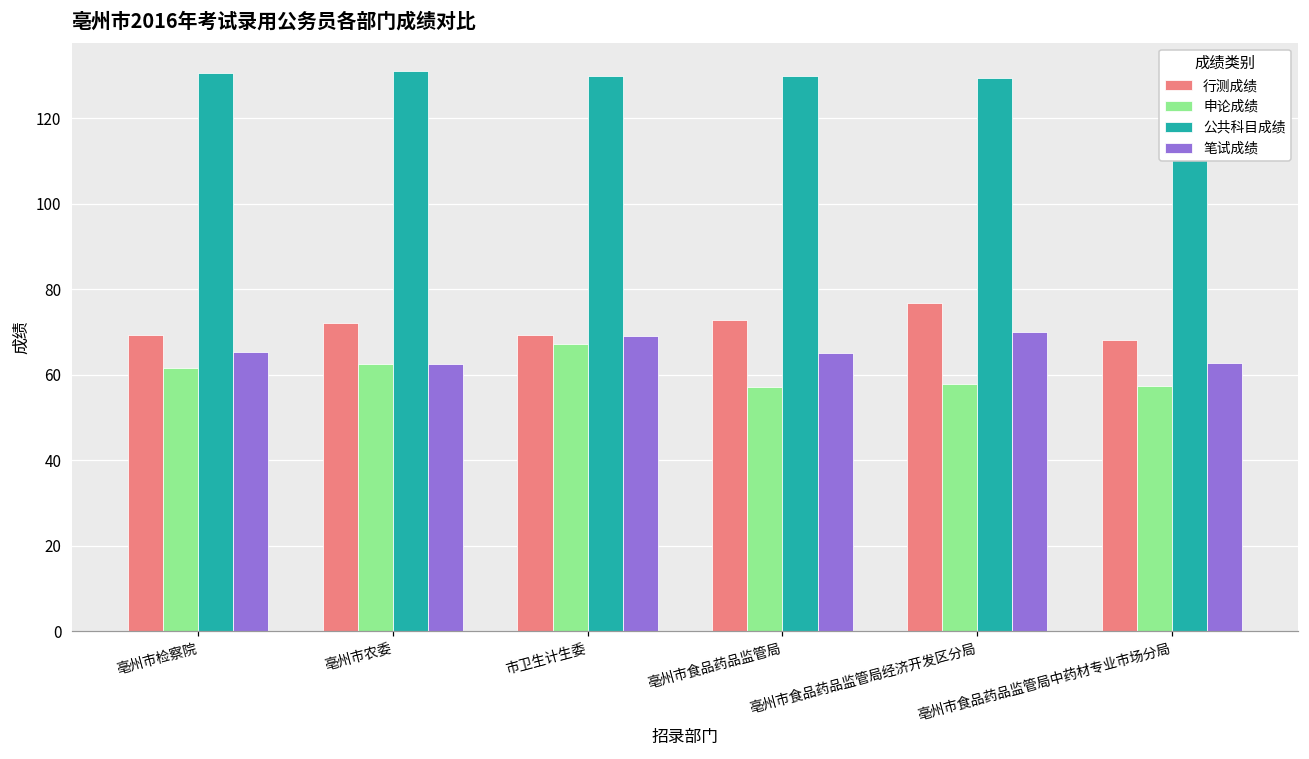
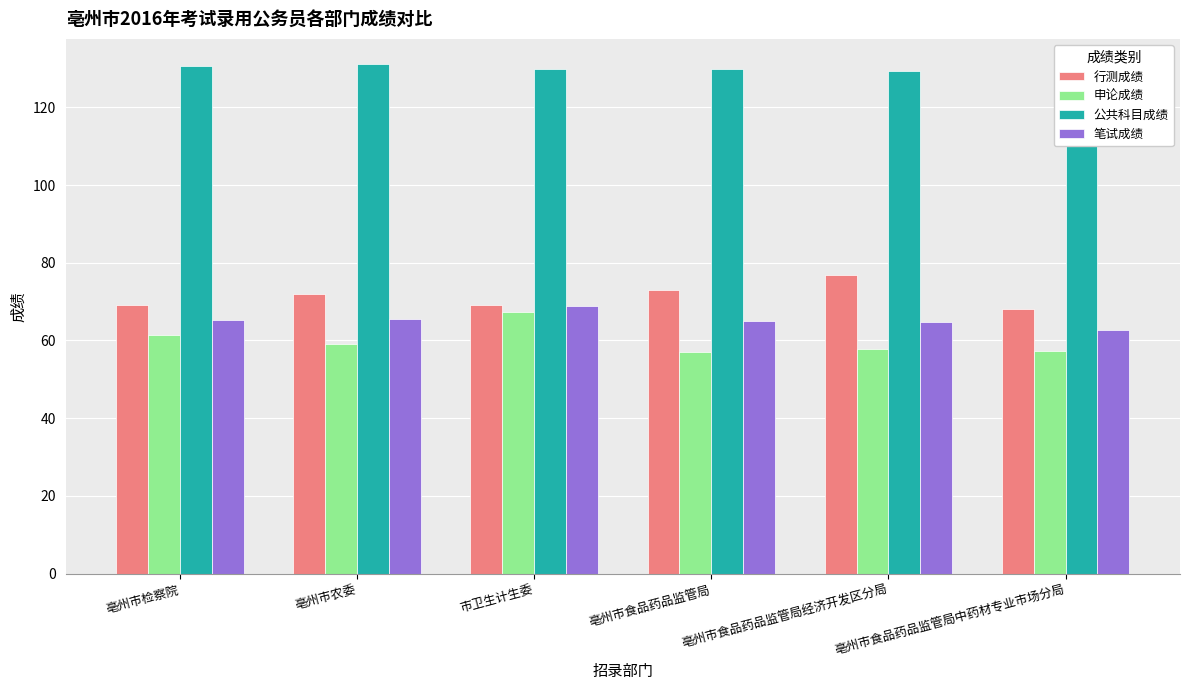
  {
    "行测成绩": {
      "亳州市检察院": 69,
      "亳州市农委": 72,
      "市卫生计生委": 69,
      "亳州市食品药品监管局": 73,
      "亳州市食品药品监管局经济开发区分局": 77,
      "亳州市食品药品监管局中药材专业市场分局": 68
    },
    "申论成绩": {
      "亳州市检察院": 61,
-     "亳州市农委": 62,
+     "亳州市农委": 59,
      "市卫生计生委": 67,
      "亳州市食品药品监管局": 57,
      "亳州市食品药品监管局经济开发区分局": 58,
      "亳州市食品药品监管局中药材专业市场分局": 57
    },
    "公共科目成绩": {
      "亳州市检察院": 131,
      "亳州市农委": 131,
      "市卫生计生委": 130,
      "亳州市食品药品监管局": 130,
      "亳州市食品药品监管局经济开发区分局": 129
    },
    "笔试成绩": {
      "亳州市检察院": 65,
-     "亳州市农委": 62,
+     "亳州市农委": 66,
      "市卫生计生委": 69,
      "亳州市食品药品监管局": 65,
-     "亳州市食品药品监管局经济开发区分局": 70,
+     "亳州市食品药品监管局经济开发区分局": 65,
      "亳州市食品药品监管局中药材专业市场分局": 63
    }
  }
